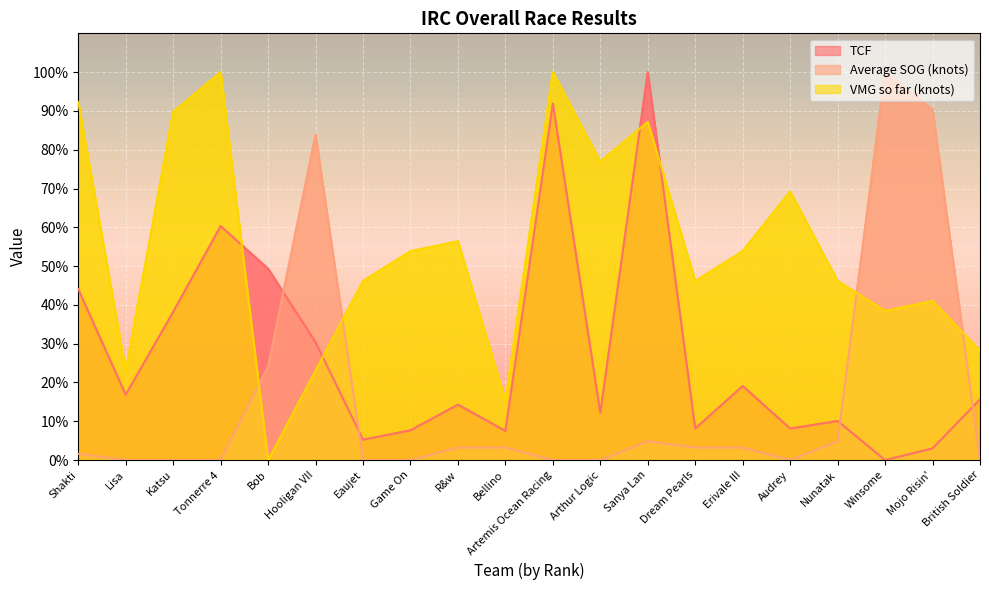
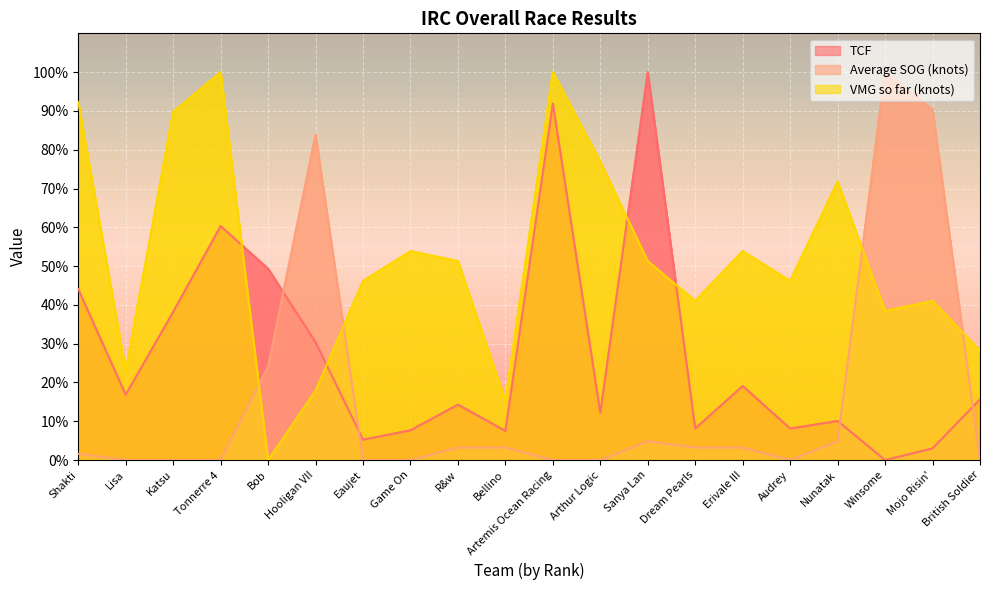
  {
    "VMG so far (knots)": {
      "Shakti": "92%",
      "Lisa": "23%",
      "Katsu": "90%",
      "Tonnerre 4": "100%",
      "Bob": "0%",
-     "Hooligan VII": "23%",
+     "Hooligan VII": "18%",
      "Eaujet": "46%",
      "Game On": "54%",
-     "R&w": "56%",
+     "R&w": "51%",
      "Bellino": "15%",
      "Artemis Ocean Racing": "100%",
      "Arthur Logic": "77%",
-     "Sanya Lan": "87%",
-     "Dream Pearls": "46%",
+     "Sanya Lan": "51%",
+     "Dream Pearls": "41%",
      "Erivale III": "54%",
-     "Audrey": "69%",
-     "Nunatak": "46%",
+     "Audrey": "46%",
+     "Nunatak": "72%",
      "Winsome": "38%",
      "Mojo Risin'": "41%",
      "British Soldier": "28%"
    }
  }
